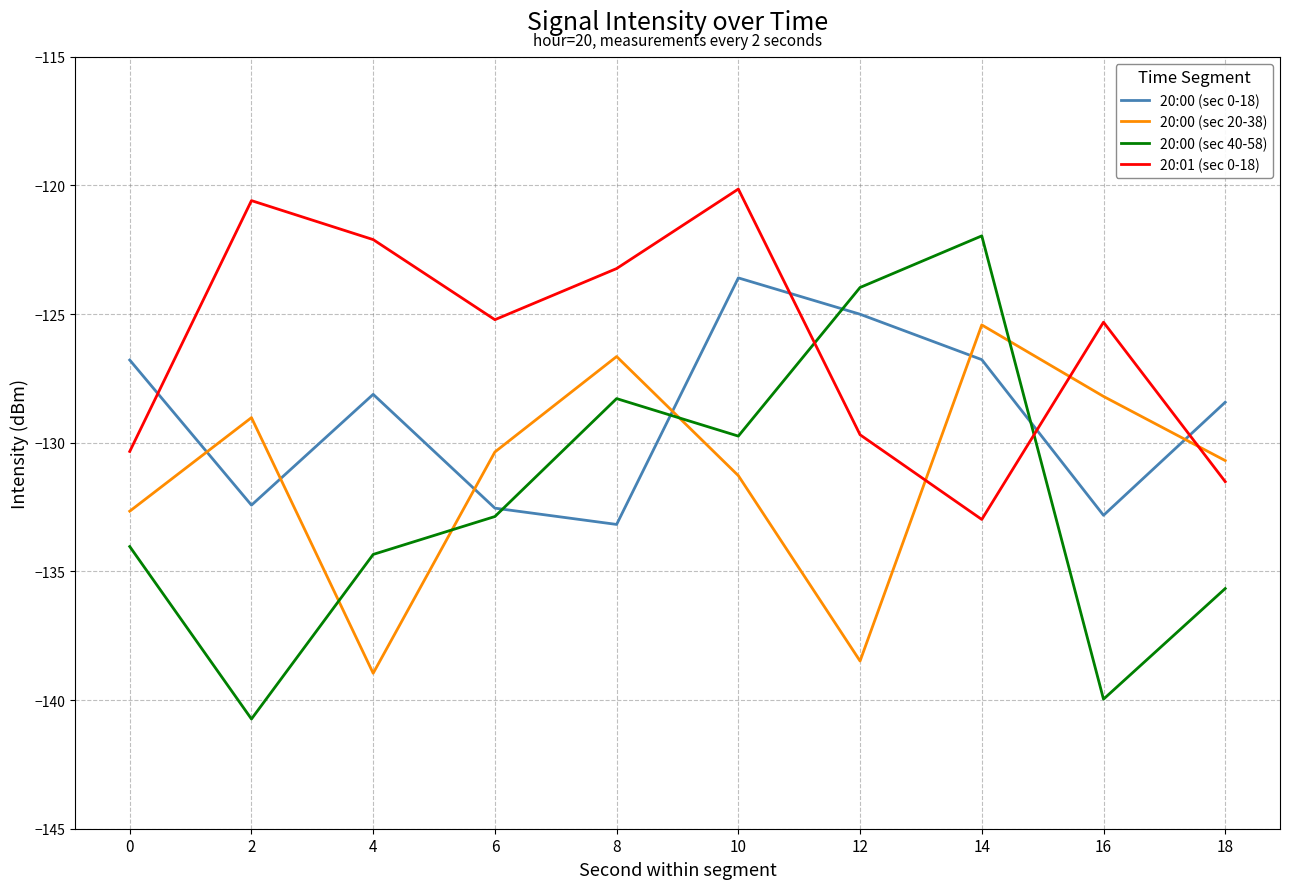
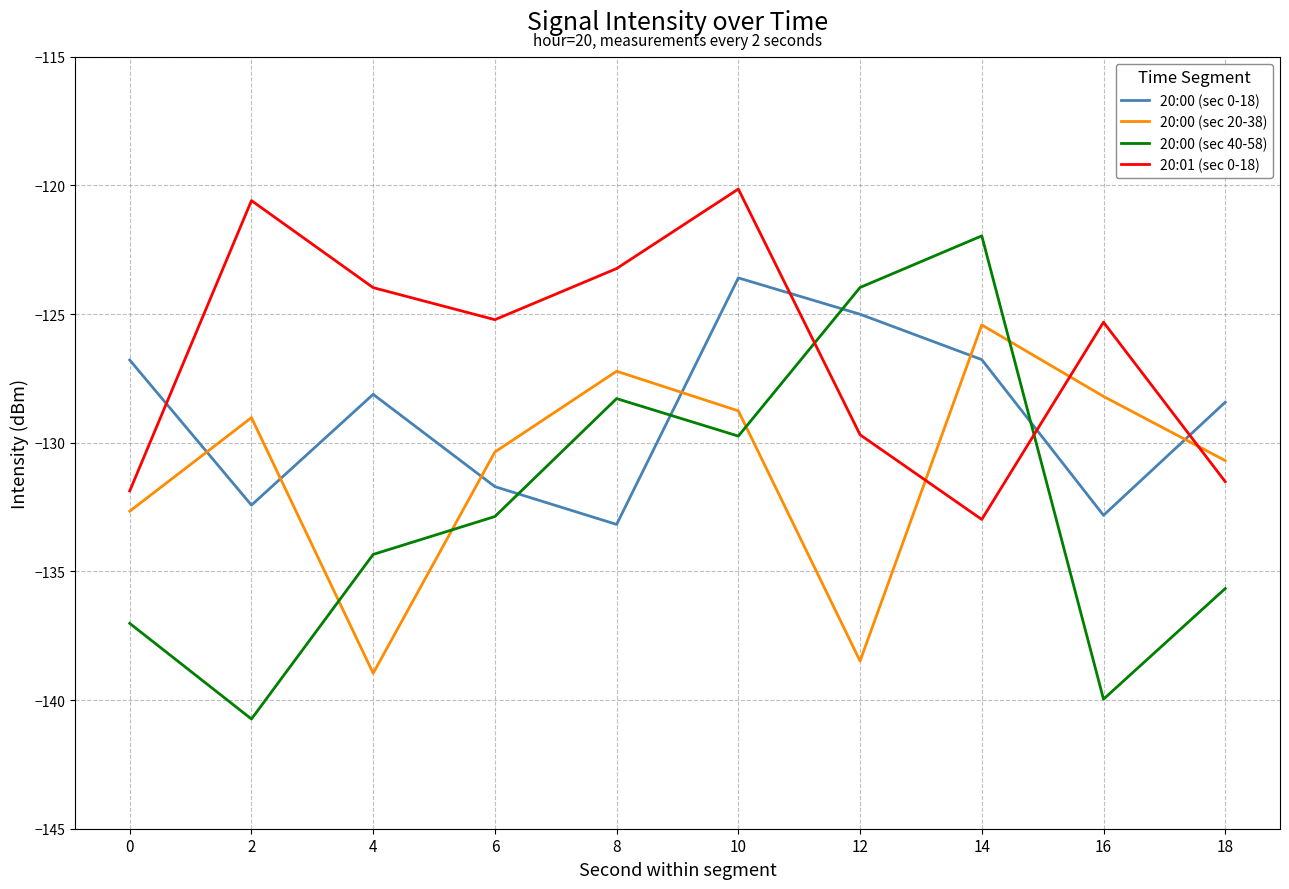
  {
    "20:00 (sec 0-18)": {
      "0": -126.8,
      "2": -132.4,
      "4": -128.1,
-     "6": -132.5,
+     "6": -131.7,
      "8": -133.2,
      "10": -123.6,
      "12": -125.0,
      "14": -126.8,
      "16": -132.8,
      "18": -128.4
    },
    "20:00 (sec 20-38)": {
      "0": -132.7,
      "2": -129.0,
      "4": -139.0,
      "6": -130.4,
-     "8": -126.6,
-     "10": -131.3,
+     "8": -127.2,
+     "10": -128.8,
      "12": -138.5,
      "14": -125.4,
      "16": -128.2,
      "18": -130.7
    },
    "20:00 (sec 40-58)": {
-     "0": -134.0,
+     "0": -137.0,
      "2": -140.7,
      "4": -134.3,
      "6": -132.9,
      "8": -128.3,
      "10": -129.7,
      "12": -124.0,
      "14": -122.0,
      "16": -140.0,
      "18": -135.7
    },
    "20:01 (sec 0-18)": {
-     "0": -130.3,
+     "0": -131.9,
      "2": -120.6,
-     "4": -122.1,
+     "4": -124.0,
      "6": -125.2,
      "8": -123.2,
      "10": -120.1,
      "12": -129.7,
      "14": -133.0,
      "16": -125.3,
      "18": -131.5
    }
  }
